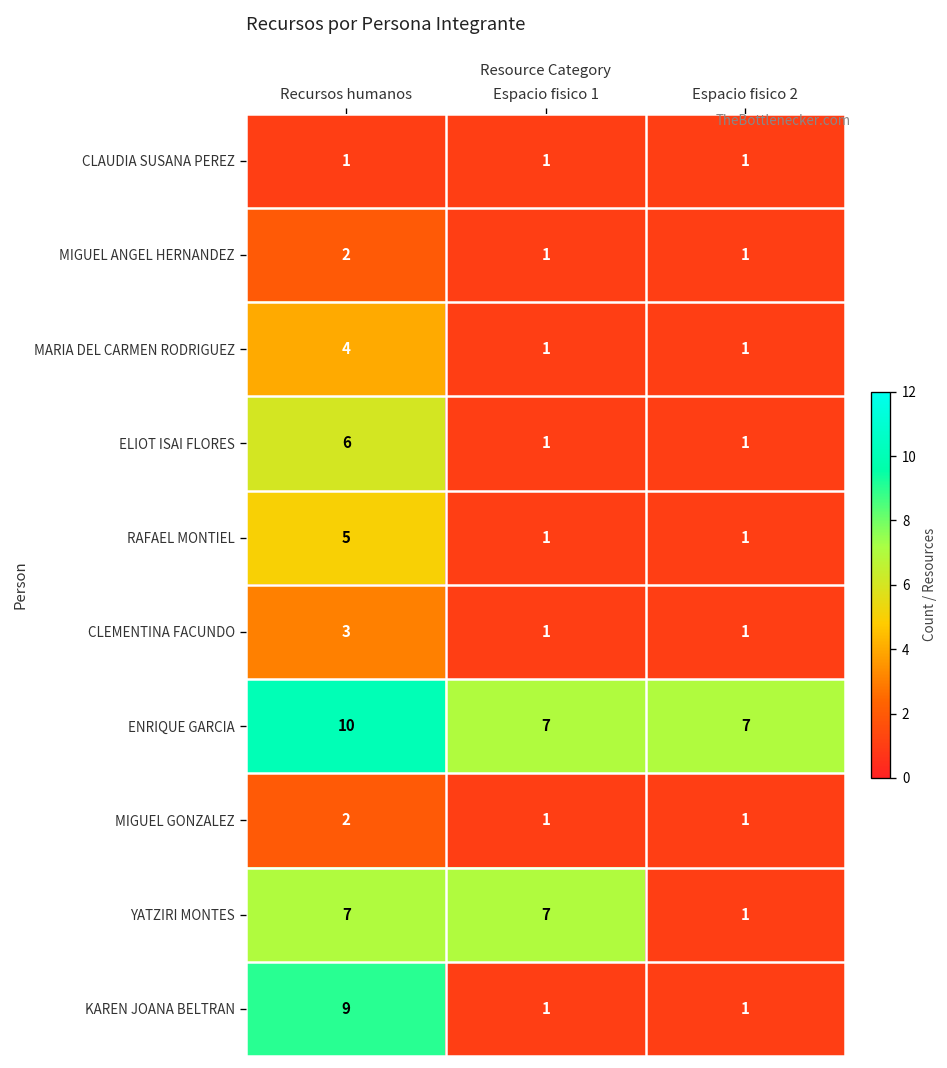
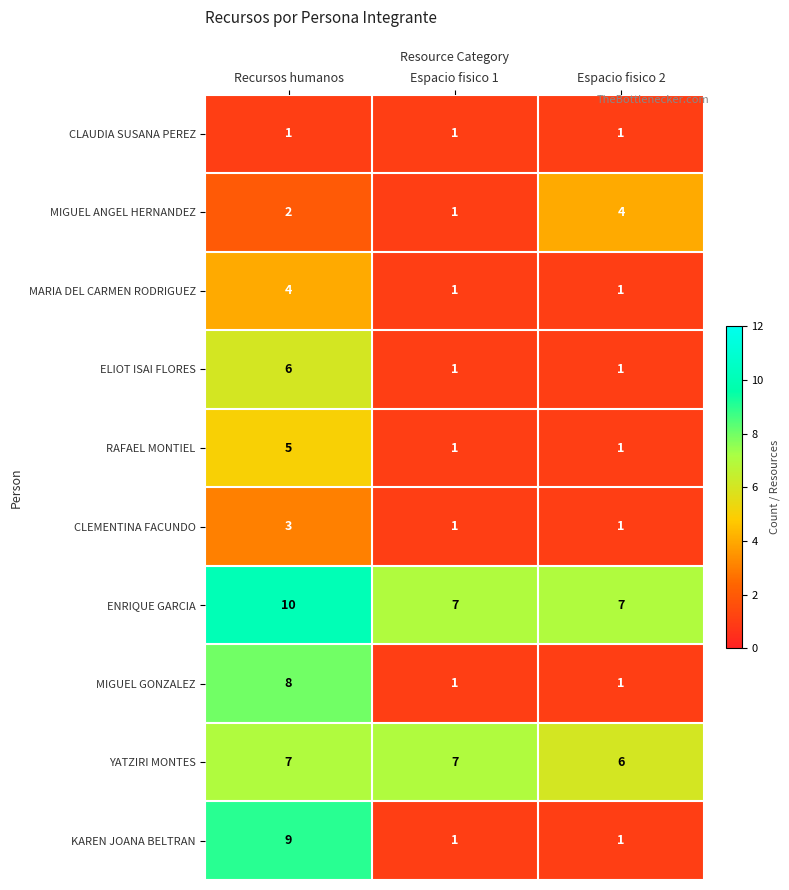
  {
    "CLAUDIA SUSANA PEREZ": {
      "Recursos humanos": 1,
      "Espacio fisico 1": 1
    },
    "MIGUEL ANGEL HERNANDEZ": {
      "Recursos humanos": 2,
      "Espacio fisico 1": 1,
-     "Espacio fisico 2": 1
+     "Espacio fisico 2": 4
    },
    "MARIA DEL CARMEN RODRIGUEZ": {
      "Recursos humanos": 4,
      "Espacio fisico 1": 1,
      "Espacio fisico 2": 1
    },
    "ELIOT ISAI FLORES": {
      "Recursos humanos": 6,
      "Espacio fisico 1": 1,
      "Espacio fisico 2": 1
    },
    "RAFAEL MONTIEL": {
      "Recursos humanos": 5,
      "Espacio fisico 1": 1,
      "Espacio fisico 2": 1
    },
    "CLEMENTINA FACUNDO": {
      "Recursos humanos": 3,
      "Espacio fisico 1": 1,
      "Espacio fisico 2": 1
    },
    "ENRIQUE GARCIA": {
      "Recursos humanos": 10,
      "Espacio fisico 1": 7,
      "Espacio fisico 2": 7
    },
    "MIGUEL GONZALEZ": {
-     "Recursos humanos": 2,
+     "Recursos humanos": 8,
      "Espacio fisico 1": 1,
      "Espacio fisico 2": 1
    },
    "YATZIRI MONTES": {
      "Recursos humanos": 7,
      "Espacio fisico 1": 7,
-     "Espacio fisico 2": 1
+     "Espacio fisico 2": 6
    },
    "KAREN JOANA BELTRAN": {
      "Recursos humanos": 9,
      "Espacio fisico 1": 1,
      "Espacio fisico 2": 1
    }
  }
